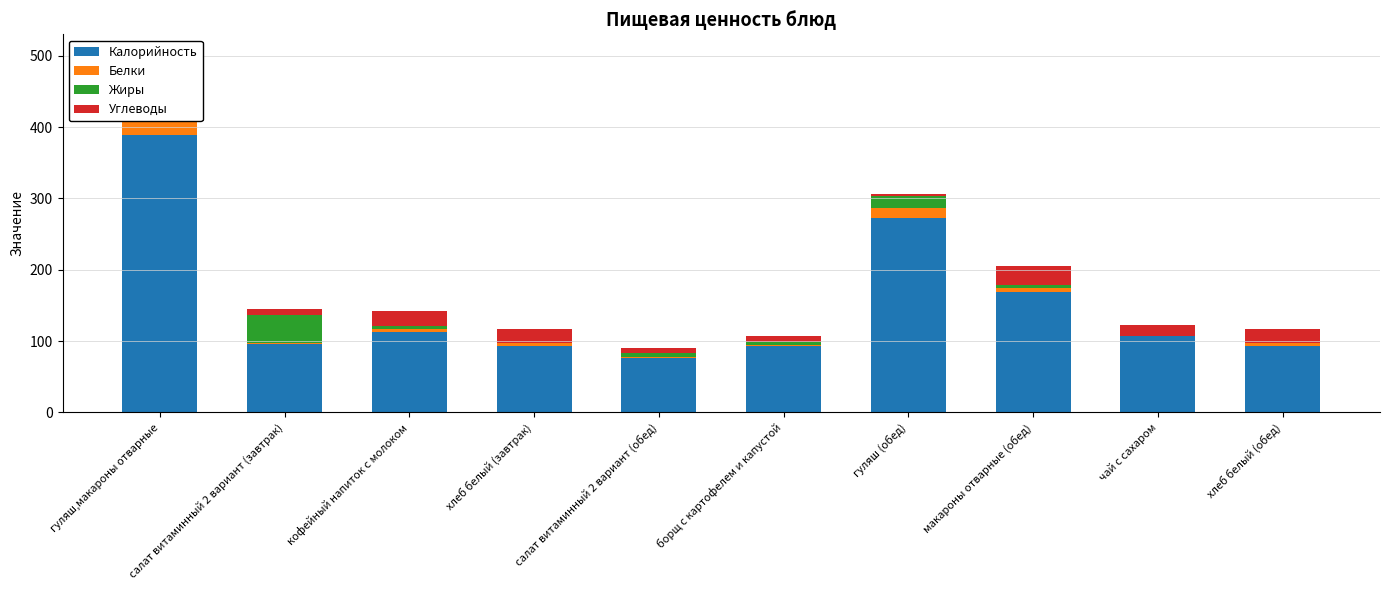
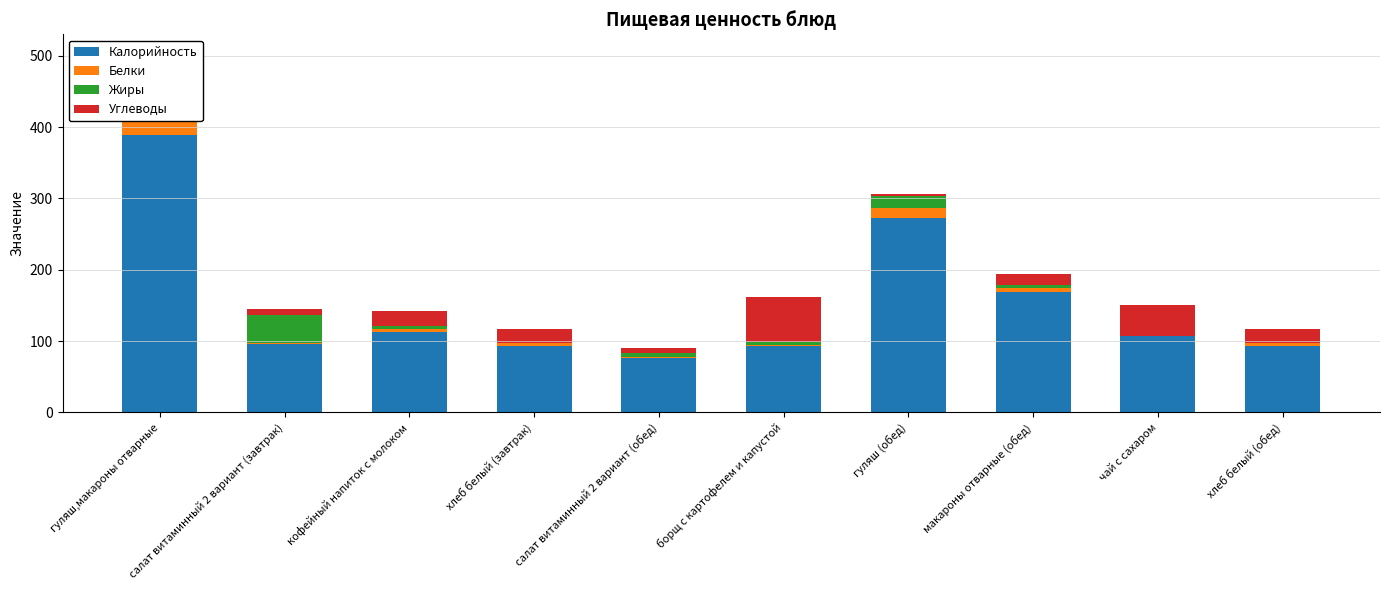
  {
    "Калорийность": {
      "гуляш,макароны отварные": 390,
      "салат витаминный 2 вариант (завтрак)": 100,
      "кофейный напиток с молоком": 110,
      "хлеб белый (завтрак)": 90,
      "салат витаминный 2 вариант (обед)": 80,
      "борщ с картофелем и капустой": 90,
      "гуляш (обед)": 270,
      "макароны отварные (обед)": 170,
      "чай с сахаром": 110,
      "хлеб белый (обед)": 90
    },
    "Белки": {
      "гуляш (обед)": 10,
      "макароны отварные (обед)": 10
    },
    "Жиры": {
      "салат витаминный 2 вариант (завтрак)": 40,
      "кофейный напиток с молоком": 0,
      "салат витаминный 2 вариант (обед)": 10,
      "борщ с картофелем и капустой": 0,
      "гуляш (обед)": 20,
      "макароны отварные (обед)": 0
    },
    "Углеводы": {
      "салат витаминный 2 вариант (завтрак)": 10,
      "кофейный напиток с молоком": 20,
      "хлеб белый (завтрак)": 20,
      "салат витаминный 2 вариант (обед)": 10,
-     "борщ с картофелем и капустой": 10,
-     "макароны отварные (обед)": 30,
-     "чай с сахаром": 20,
+     "борщ с картофелем и капустой": 60,
+     "макароны отварные (обед)": 10,
+     "чай с сахаром": 40,
      "хлеб белый (обед)": 20
    }
  }
